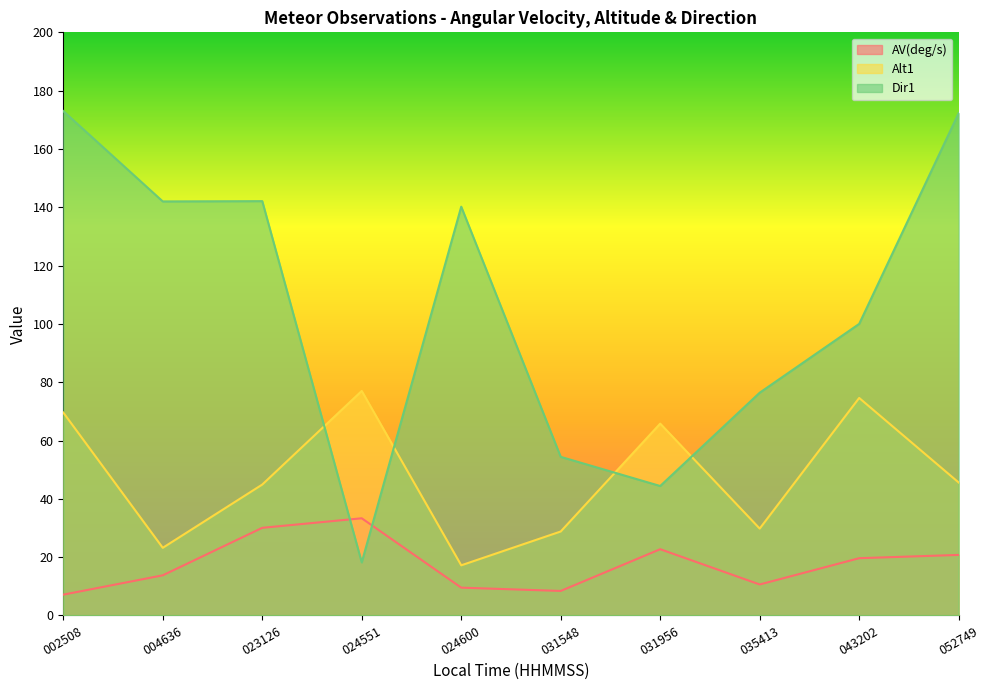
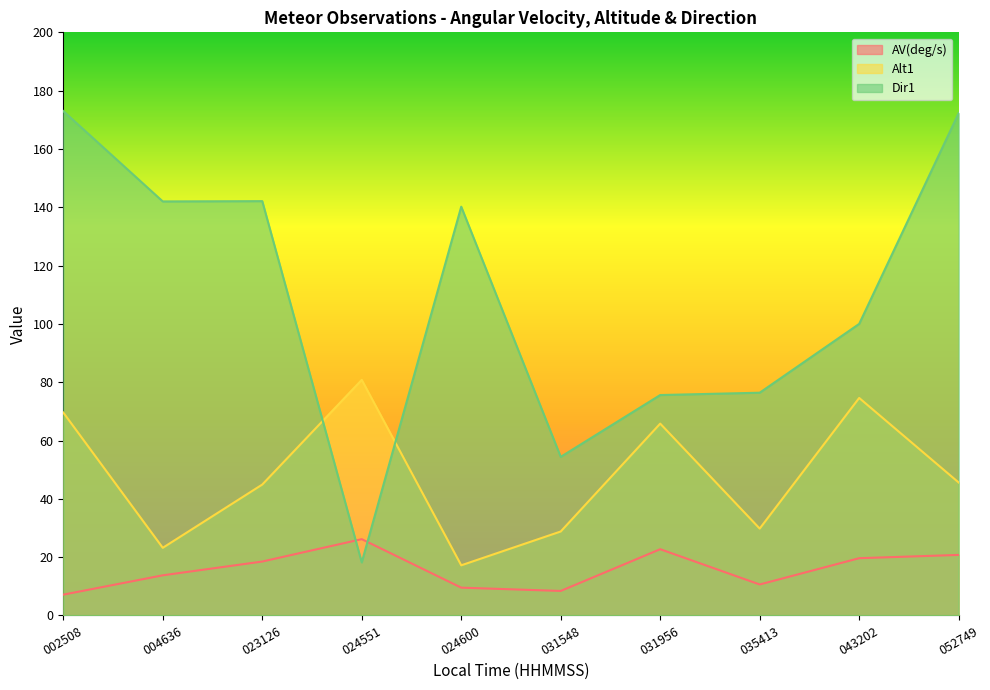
  {
    "AV(deg/s)": {
      "002508": 7,
      "004636": 14,
-     "023126": 30,
-     "024551": 33,
+     "023126": 18,
+     "024551": 26,
      "024600": 10,
      "031548": 8,
      "031956": 23,
      "035413": 11,
      "043202": 20,
      "052749": 21
    },
    "Alt1": {
      "002508": 70,
      "004636": 23,
      "023126": 45,
-     "024551": 77,
+     "024551": 81,
      "024600": 17,
      "031548": 29,
      "031956": 66,
      "035413": 30,
      "043202": 75,
      "052749": 46
    },
    "Dir1": {
      "002508": 173,
      "004636": 142,
      "023126": 142,
      "024551": 18,
      "024600": 140,
      "031548": 54,
-     "031956": 44,
+     "031956": 76,
      "035413": 76,
      "043202": 100,
      "052749": 172
    }
  }
